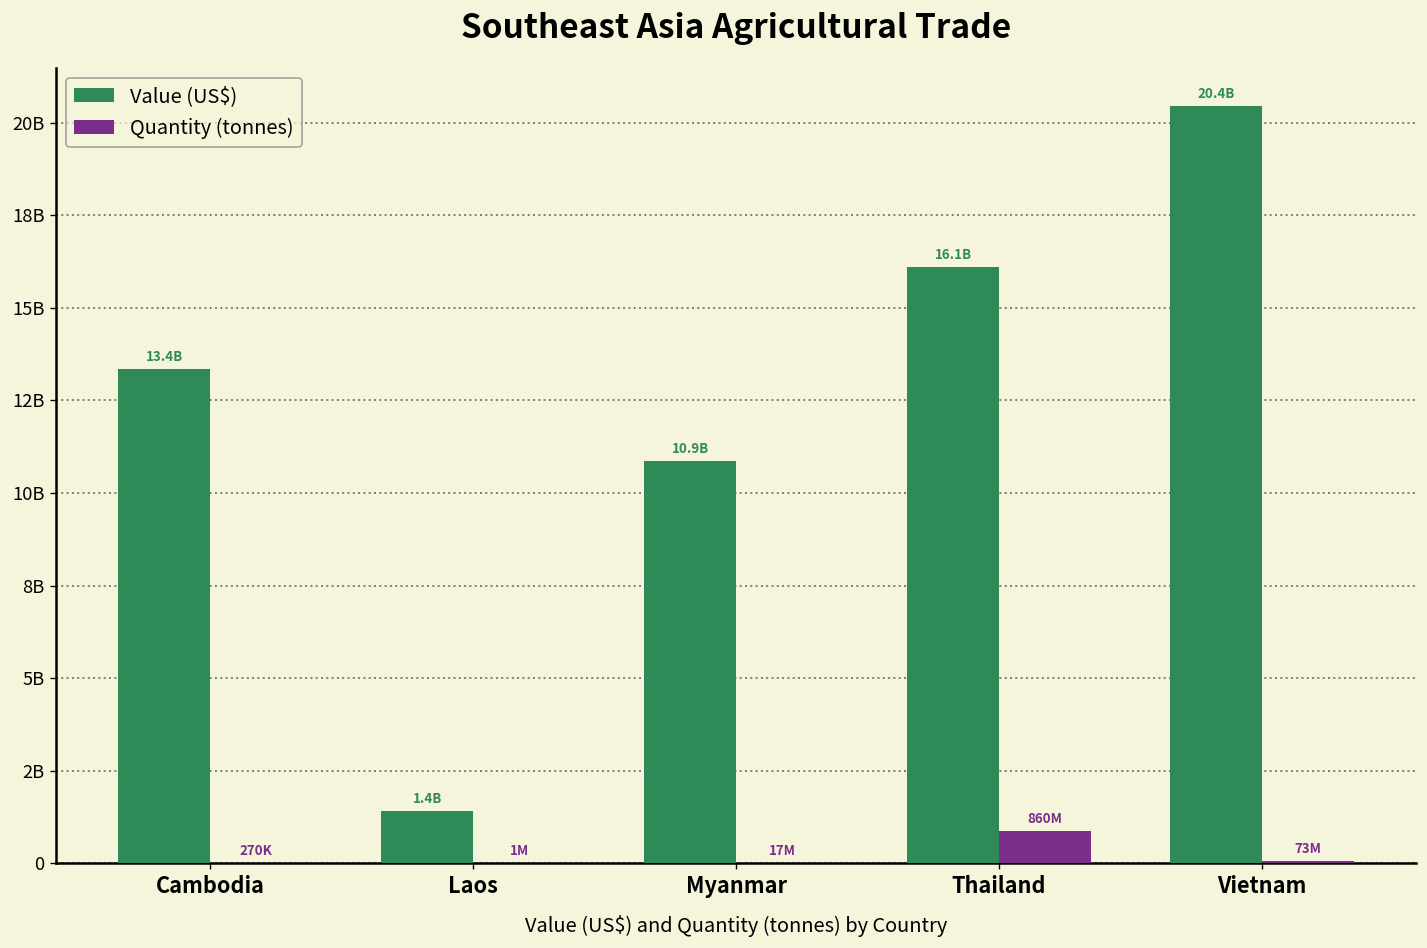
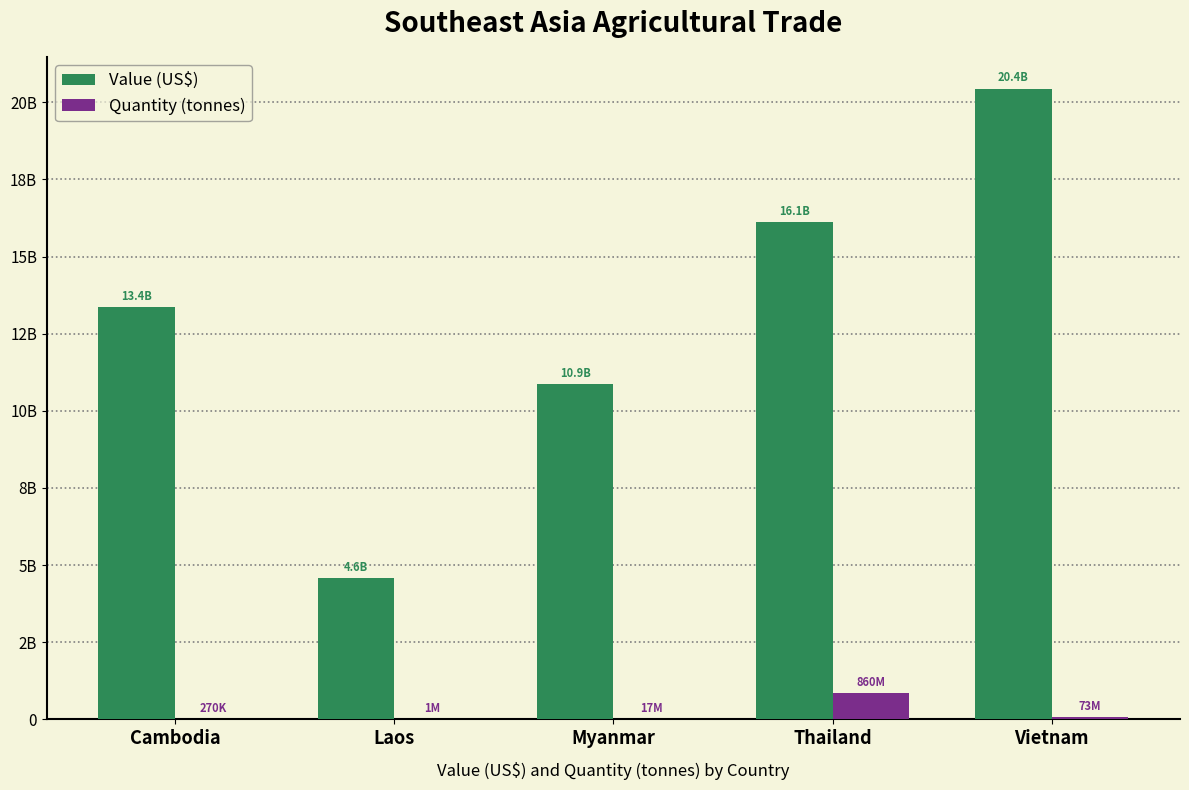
  {
    "Value (US$)": {
      "Cambodia": "13.4B",
-     "Laos": "1.4B",
+     "Laos": "4.6B",
      "Myanmar": "10.9B",
      "Thailand": "16.1B",
      "Vietnam": "20.4B"
    },
    "Quantity (tonnes)": {
      "Cambodia": "270K",
      "Laos": "1M",
      "Myanmar": "17M",
      "Thailand": "860M",
      "Vietnam": "73M"
    }
  }
